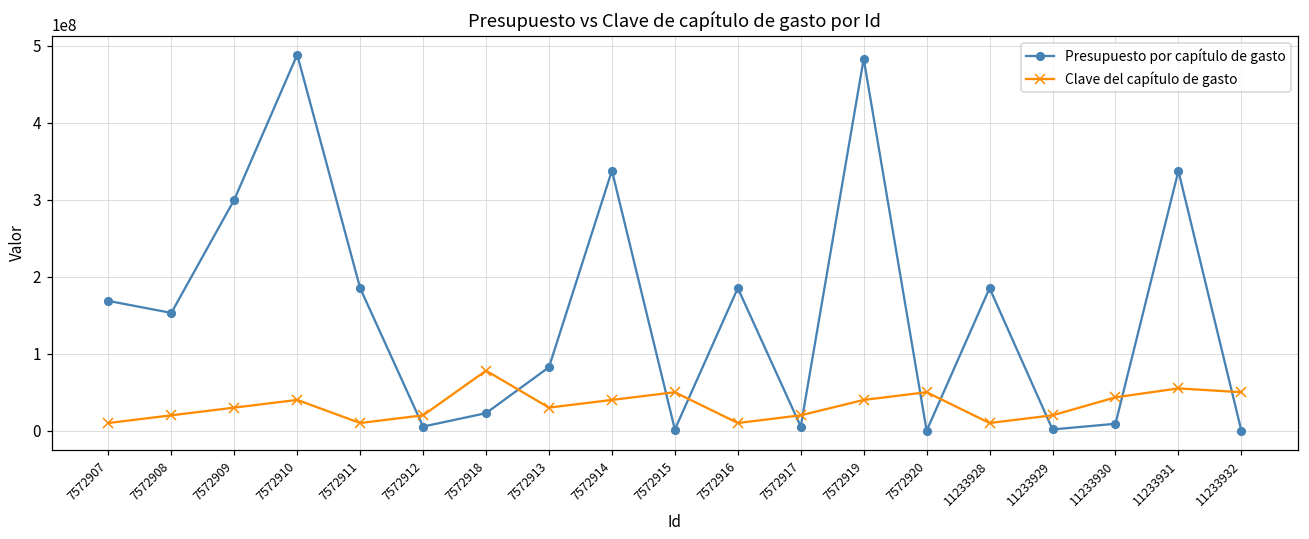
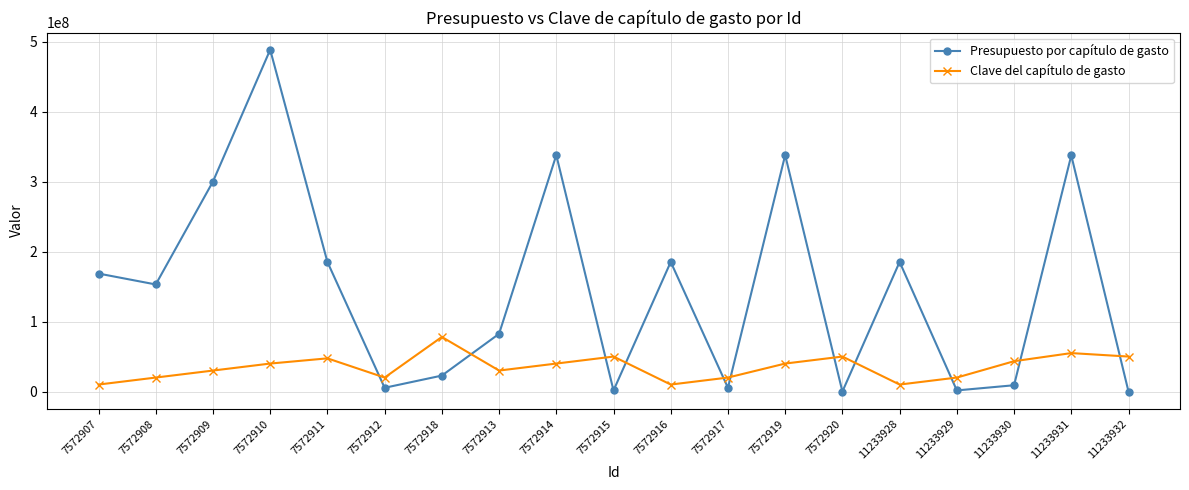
  {
    "Presupuesto por capítulo de gasto": {
      "7572907": 170000000,
      "7572908": 150000000,
      "7572909": 300000000,
      "7572910": 490000000,
      "7572911": 190000000,
      "7572912": 10000000,
      "7572918": 20000000,
      "7572913": 80000000,
      "7572914": 340000000,
      "7572915": 0,
      "7572916": 190000000,
      "7572917": 10000000,
-     "7572919": 480000000,
+     "7572919": 340000000,
      "7572920": 0,
      "11233928": 190000000,
      "11233929": 0,
      "11233930": 10000000,
      "11233931": 340000000,
      "11233932": 0
    },
    "Clave del capítulo de gasto": {
      "7572907": 10000000,
      "7572908": 20000000,
      "7572909": 30000000,
      "7572910": 40000000,
-     "7572911": 10000000,
+     "7572911": 50000000,
      "7572912": 20000000,
      "7572918": 80000000,
      "7572913": 30000000,
      "7572914": 40000000,
      "7572915": 50000000,
      "7572916": 10000000,
      "7572917": 20000000,
      "7572919": 40000000,
      "7572920": 50000000,
      "11233928": 10000000,
      "11233929": 20000000,
      "11233930": 40000000,
      "11233931": 50000000,
      "11233932": 50000000
    }
  }
